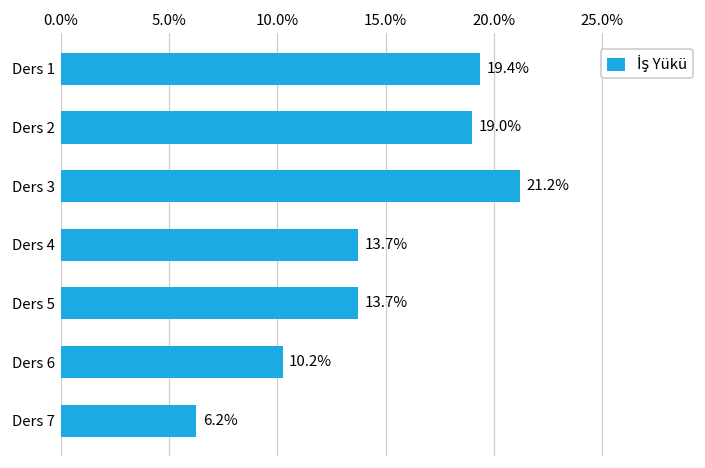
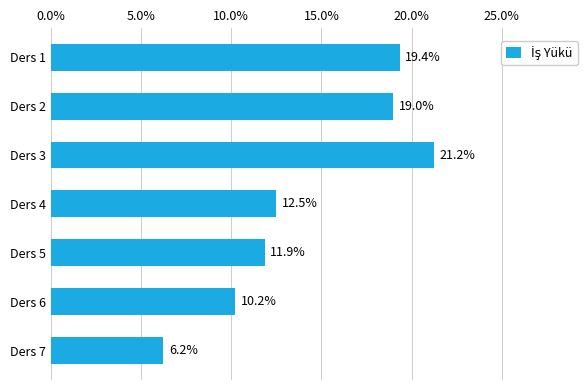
  {
    "Ders 1": "19.4%",
    "Ders 2": "19.0%",
    "Ders 3": "21.2%",
-   "Ders 4": "13.7%",
-   "Ders 5": "13.7%",
+   "Ders 4": "12.5%",
+   "Ders 5": "11.9%",
    "Ders 6": "10.2%",
    "Ders 7": "6.2%"
  }
